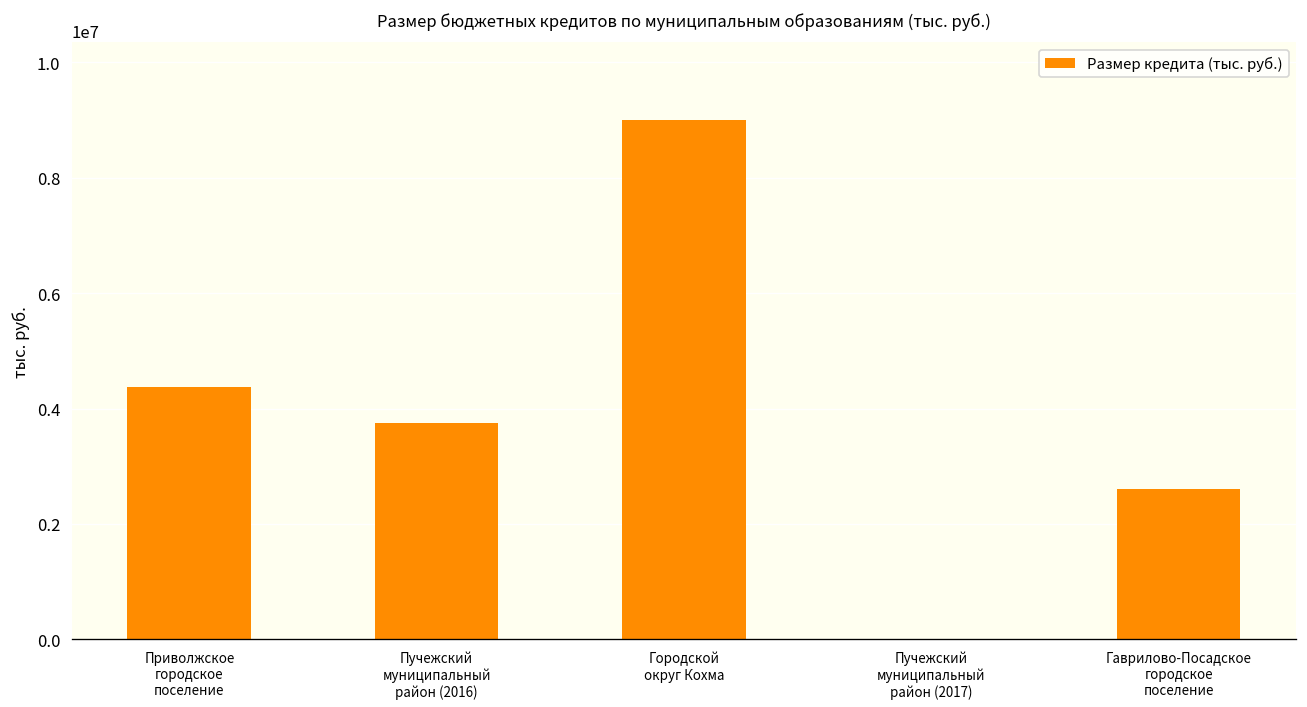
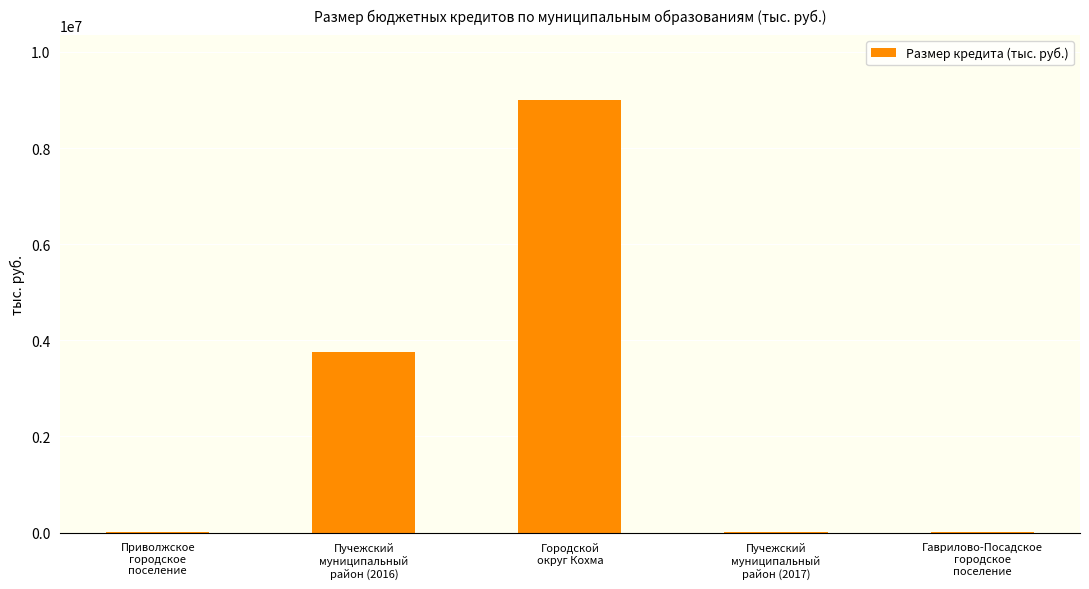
  {
-   "Приволжское городское поселение": 4400000,
+   "Приволжское городское поселение": 0,
    "Пучежский муниципальный район (2016)": 3800000,
    "Городской округ Кохма": 9000000,
-   "Гаврилово-Посадское городское поселение": 2600000
+   "Гаврилово-Посадское городское поселение": 0
  }
